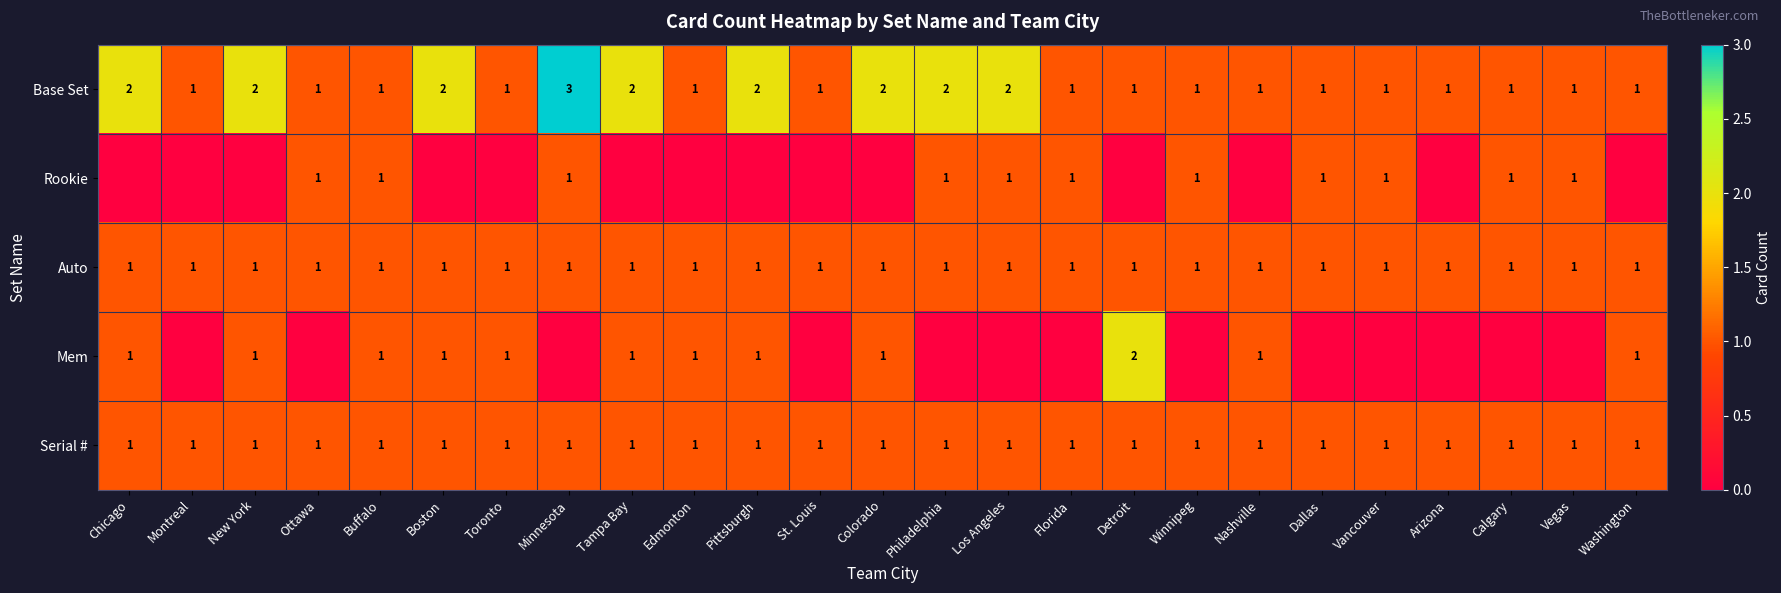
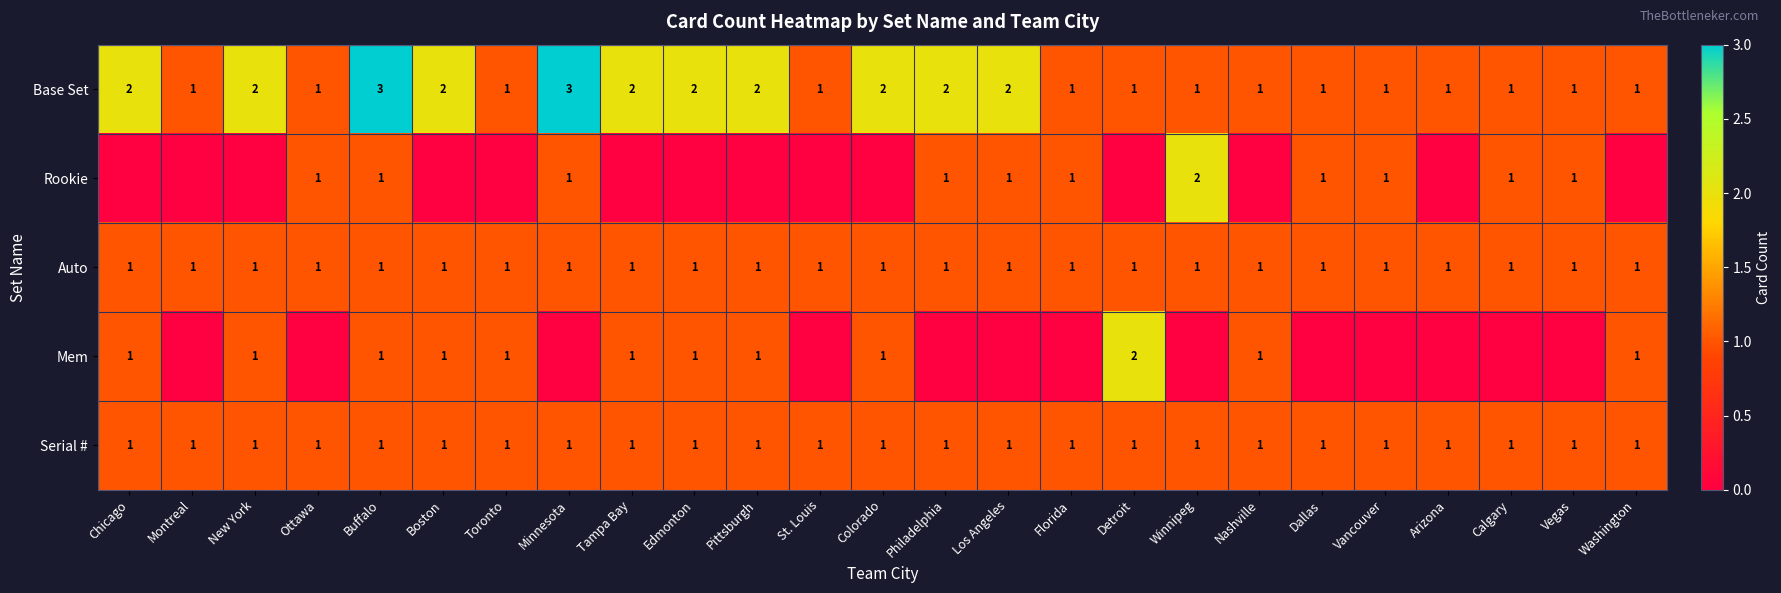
  {
    "Base Set": {
      "Chicago": 2,
      "Montreal": 1,
      "New York": 2,
      "Ottawa": 1,
-     "Buffalo": 1,
+     "Buffalo": 3,
      "Boston": 2,
      "Toronto": 1,
      "Minnesota": 3,
      "Tampa Bay": 2,
-     "Edmonton": 1,
+     "Edmonton": 2,
      "Pittsburgh": 2,
      "St. Louis": 1,
      "Colorado": 2,
      "Philadelphia": 2,
      "Los Angeles": 2,
      "Florida": 1,
      "Detroit": 1,
      "Winnipeg": 1,
      "Nashville": 1,
      "Dallas": 1,
      "Vancouver": 1,
      "Arizona": 1,
      "Calgary": 1,
      "Vegas": 1,
      "Washington": 1
    },
    "Rookie": {
      "Ottawa": 1,
      "Buffalo": 1,
      "Minnesota": 1,
      "Philadelphia": 1,
      "Los Angeles": 1,
      "Florida": 1,
-     "Winnipeg": 1,
+     "Winnipeg": 2,
      "Dallas": 1,
      "Vancouver": 1,
      "Calgary": 1,
      "Vegas": 1
    },
    "Auto": {
      "Chicago": 1,
      "Montreal": 1,
      "New York": 1,
      "Ottawa": 1,
      "Buffalo": 1,
      "Boston": 1,
      "Toronto": 1,
      "Minnesota": 1,
      "Tampa Bay": 1,
      "Edmonton": 1,
      "Pittsburgh": 1,
      "St. Louis": 1,
      "Colorado": 1,
      "Philadelphia": 1,
      "Los Angeles": 1,
      "Florida": 1,
      "Detroit": 1,
      "Winnipeg": 1,
      "Nashville": 1,
      "Dallas": 1,
      "Vancouver": 1,
      "Arizona": 1,
      "Calgary": 1,
      "Vegas": 1,
      "Washington": 1
    },
    "Mem": {
      "Chicago": 1,
      "New York": 1,
      "Buffalo": 1,
      "Boston": 1,
      "Toronto": 1,
      "Tampa Bay": 1,
      "Edmonton": 1,
      "Pittsburgh": 1,
      "Colorado": 1,
      "Detroit": 2,
      "Nashville": 1,
      "Washington": 1
    },
    "Serial #": {
      "Chicago": 1,
      "Montreal": 1,
      "New York": 1,
      "Ottawa": 1,
      "Buffalo": 1,
      "Boston": 1,
      "Toronto": 1,
      "Minnesota": 1,
      "Tampa Bay": 1,
      "Edmonton": 1,
      "Pittsburgh": 1,
      "St. Louis": 1,
      "Colorado": 1,
      "Philadelphia": 1,
      "Los Angeles": 1,
      "Florida": 1,
      "Detroit": 1,
      "Winnipeg": 1,
      "Nashville": 1,
      "Dallas": 1,
      "Vancouver": 1,
      "Arizona": 1,
      "Calgary": 1,
      "Vegas": 1,
      "Washington": 1
    }
  }
